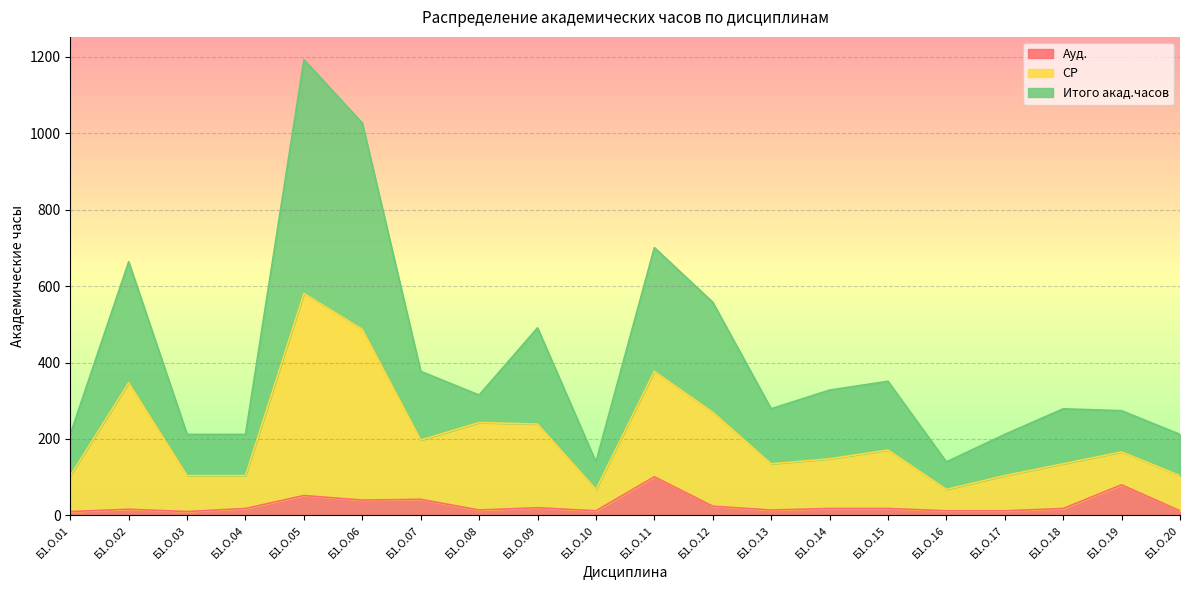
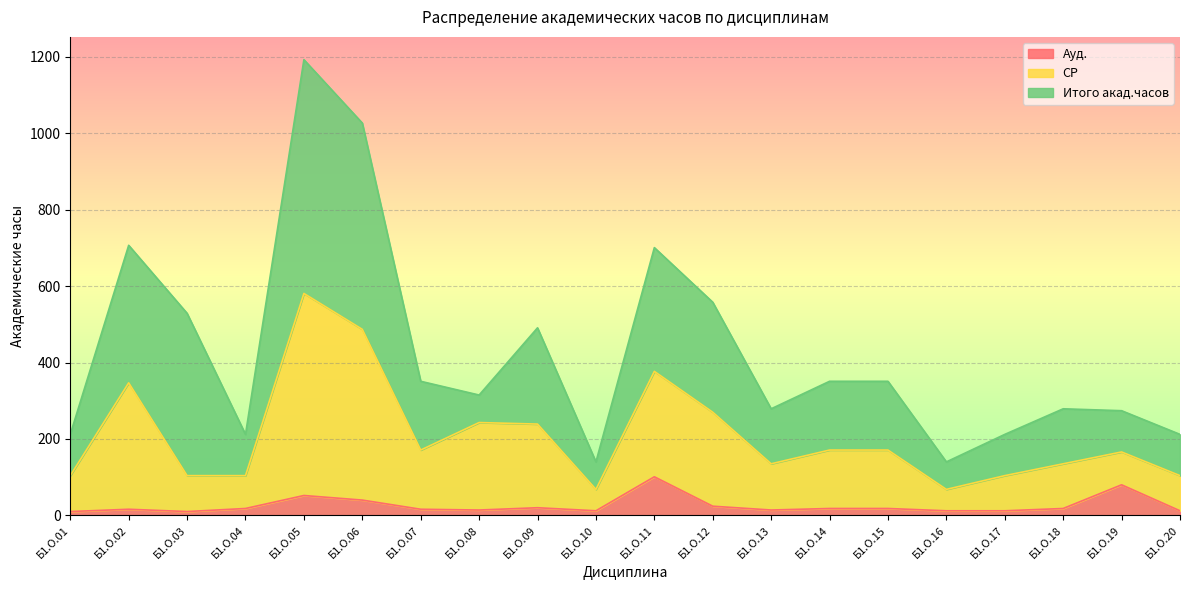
  {
    "Ауд.": {
      "Б1.О.01": 10,
      "Б1.О.02": 20,
      "Б1.О.03": 10,
      "Б1.О.04": 20,
      "Б1.О.05": 50,
      "Б1.О.06": 40,
-     "Б1.О.07": 40,
+     "Б1.О.07": 20,
      "Б1.О.08": 10,
      "Б1.О.09": 20,
      "Б1.О.10": 10,
      "Б1.О.11": 100,
      "Б1.О.12": 20,
      "Б1.О.13": 10,
      "Б1.О.14": 20,
      "Б1.О.15": 20,
      "Б1.О.16": 10,
      "Б1.О.17": 10,
      "Б1.О.18": 20,
      "Б1.О.19": 80,
      "Б1.О.20": 10
    },
    "СР": {
      "Б1.О.01": 90,
      "Б1.О.02": 330,
      "Б1.О.03": 90,
      "Б1.О.04": 90,
      "Б1.О.05": 530,
      "Б1.О.06": 450,
      "Б1.О.07": 160,
      "Б1.О.08": 230,
      "Б1.О.09": 220,
      "Б1.О.10": 60,
      "Б1.О.11": 280,
      "Б1.О.12": 250,
      "Б1.О.13": 120,
-     "Б1.О.14": 130,
+     "Б1.О.14": 150,
      "Б1.О.15": 150,
      "Б1.О.16": 60,
      "Б1.О.17": 90,
      "Б1.О.18": 120,
      "Б1.О.19": 90,
      "Б1.О.20": 90
    },
    "Итого акад.часов": {
      "Б1.О.01": 110,
-     "Б1.О.02": 320,
-     "Б1.О.03": 110,
+     "Б1.О.02": 360,
+     "Б1.О.03": 430,
      "Б1.О.04": 110,
      "Б1.О.05": 610,
      "Б1.О.06": 540,
      "Б1.О.07": 180,
      "Б1.О.08": 70,
      "Б1.О.09": 250,
      "Б1.О.10": 70,
      "Б1.О.11": 320,
      "Б1.О.12": 290,
      "Б1.О.13": 140,
      "Б1.О.14": 180,
      "Б1.О.15": 180,
      "Б1.О.16": 70,
      "Б1.О.17": 110,
      "Б1.О.18": 140,
      "Б1.О.19": 110,
      "Б1.О.20": 110
    }
  }
